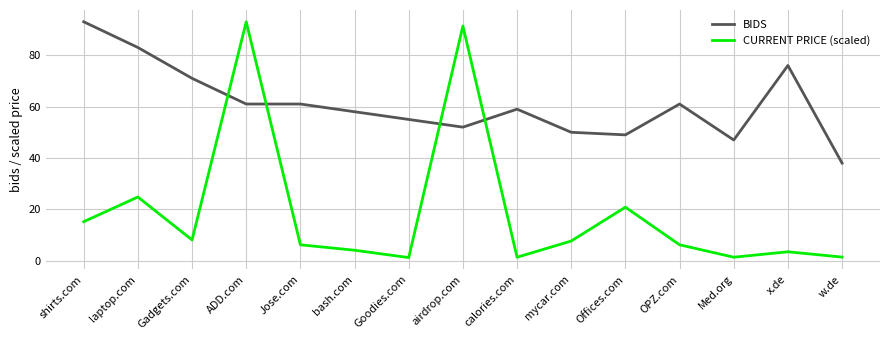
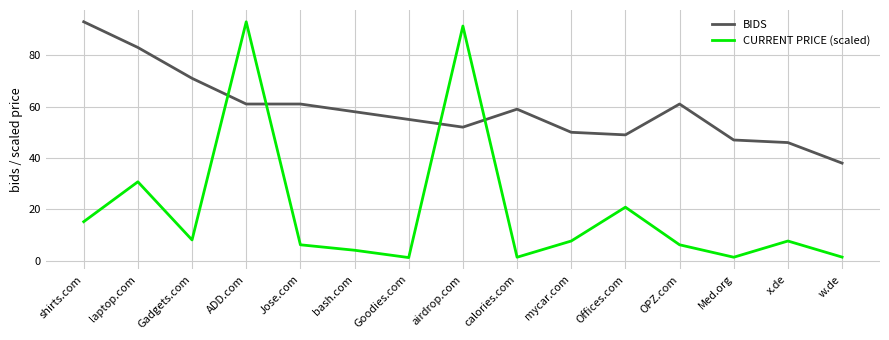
  {
    "BIDS": {
      "shirts.com": 93,
      "laptop.com": 83,
      "Gadgets.com": 71,
      "ADD.com": 61,
      "Jose.com": 61,
      "bash.com": 58,
      "Goodies.com": 55,
      "airdrop.com": 52,
      "calories.com": 59,
      "mycar.com": 50,
      "Offices.com": 49,
      "OPZ.com": 61,
      "Med.org": 47,
-     "x.de": 76,
+     "x.de": 46,
      "w.de": 38
    },
    "CURRENT PRICE (scaled)": {
      "shirts.com": 15,
-     "laptop.com": 25,
+     "laptop.com": 31,
      "Gadgets.com": 8,
      "ADD.com": 93,
      "Jose.com": 6,
      "bash.com": 4,
      "Goodies.com": 1,
      "airdrop.com": 91,
      "calories.com": 1,
      "mycar.com": 8,
      "Offices.com": 21,
      "OPZ.com": 6,
      "Med.org": 1,
-     "x.de": 4,
+     "x.de": 8,
      "w.de": 1
    }
  }
